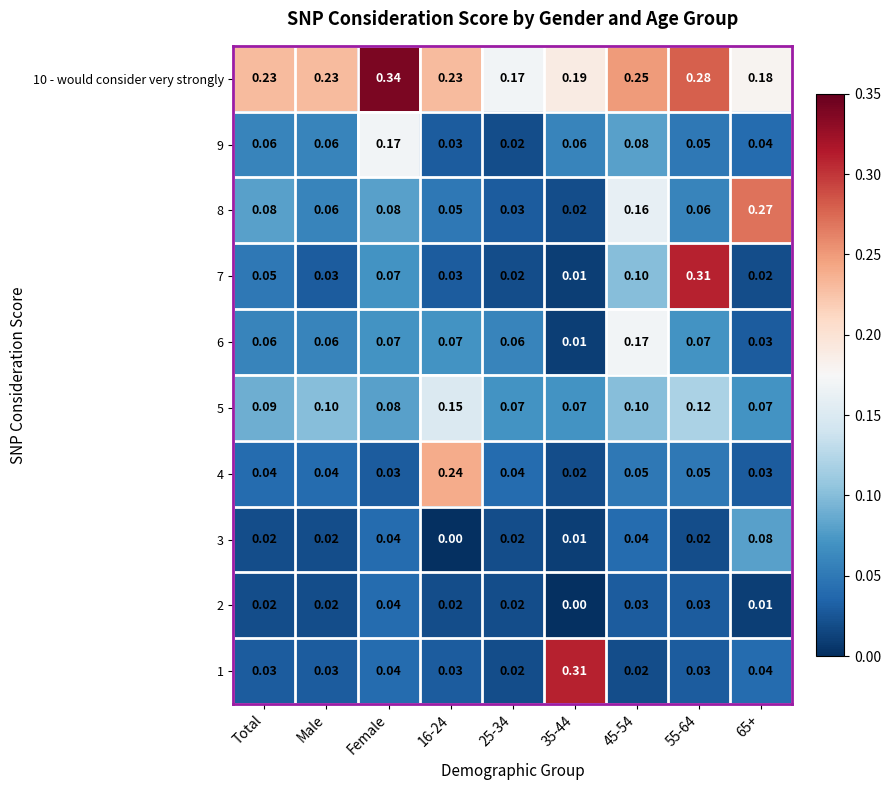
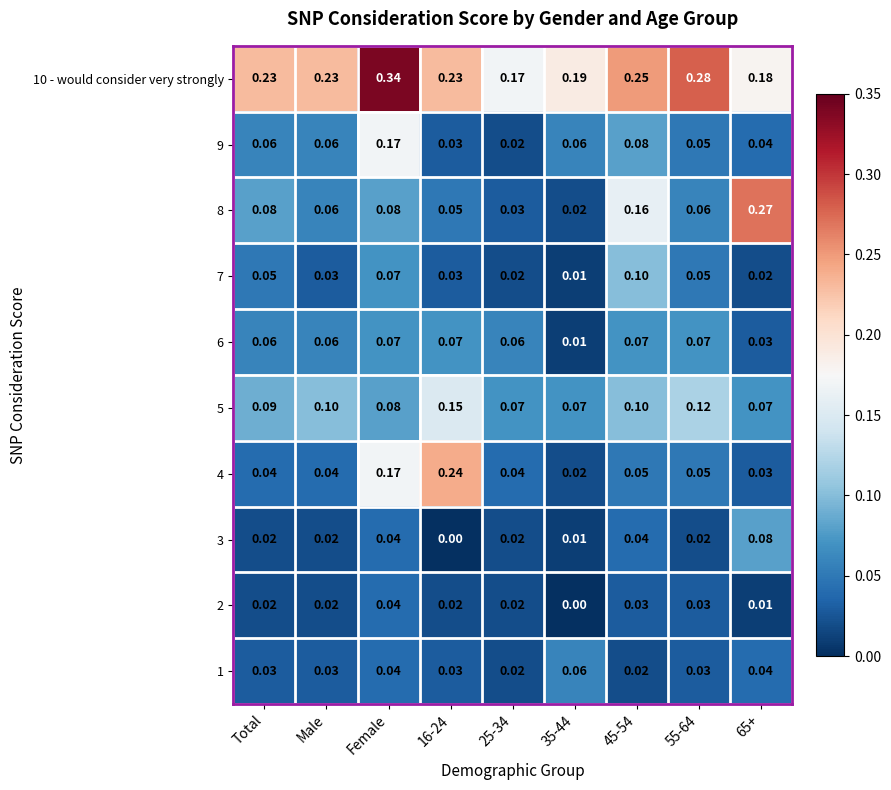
  {
    "10 - would consider very strongly": {
      "Total": 0.23,
      "Male": 0.23,
      "Female": 0.34,
      "16-24": 0.23,
      "25-34": 0.17,
      "35-44": 0.19,
      "45-54": 0.25,
      "55-64": 0.28,
      "65+": 0.18
    },
    "9": {
      "Total": 0.06,
      "Male": 0.06,
      "Female": 0.17,
      "16-24": 0.03,
      "25-34": 0.02,
      "35-44": 0.06,
      "45-54": 0.08,
      "55-64": 0.05,
      "65+": 0.04
    },
    "8": {
      "Total": 0.08,
      "Male": 0.06,
      "Female": 0.08,
      "16-24": 0.05,
      "25-34": 0.03,
      "35-44": 0.02,
      "45-54": 0.16,
      "55-64": 0.06,
      "65+": 0.27
    },
    "7": {
      "Total": 0.05,
      "Male": 0.03,
      "Female": 0.07,
      "16-24": 0.03,
      "25-34": 0.02,
      "35-44": 0.01,
      "45-54": 0.10,
-     "55-64": 0.31,
+     "55-64": 0.05,
      "65+": 0.02
    },
    "6": {
      "Total": 0.06,
      "Male": 0.06,
      "Female": 0.07,
      "16-24": 0.07,
      "25-34": 0.06,
      "35-44": 0.01,
-     "45-54": 0.17,
+     "45-54": 0.07,
      "55-64": 0.07,
      "65+": 0.03
    },
    "5": {
      "Total": 0.09,
      "Male": 0.10,
      "Female": 0.08,
      "16-24": 0.15,
      "25-34": 0.07,
      "35-44": 0.07,
      "45-54": 0.10,
      "55-64": 0.12,
      "65+": 0.07
    },
    "4": {
      "Total": 0.04,
      "Male": 0.04,
-     "Female": 0.03,
+     "Female": 0.17,
      "16-24": 0.24,
      "25-34": 0.04,
      "35-44": 0.02,
      "45-54": 0.05,
      "55-64": 0.05,
      "65+": 0.03
    },
    "3": {
      "Total": 0.02,
      "Male": 0.02,
      "Female": 0.04,
      "16-24": 0.00,
      "25-34": 0.02,
      "35-44": 0.01,
      "45-54": 0.04,
      "55-64": 0.02,
      "65+": 0.08
    },
    "2": {
      "Total": 0.02,
      "Male": 0.02,
      "Female": 0.04,
      "16-24": 0.02,
      "25-34": 0.02,
      "35-44": 0.00,
      "45-54": 0.03,
      "55-64": 0.03,
      "65+": 0.01
    },
    "1": {
      "Total": 0.03,
      "Male": 0.03,
      "Female": 0.04,
      "16-24": 0.03,
      "25-34": 0.02,
-     "35-44": 0.31,
+     "35-44": 0.06,
      "45-54": 0.02,
      "55-64": 0.03,
      "65+": 0.04
    }
  }
